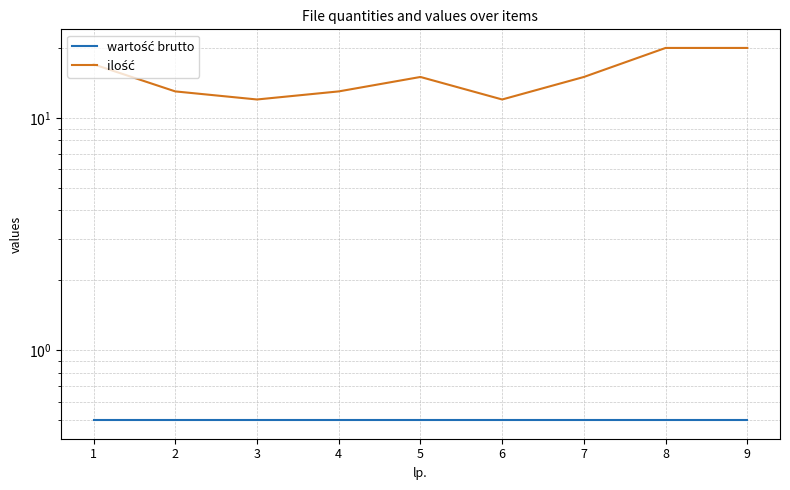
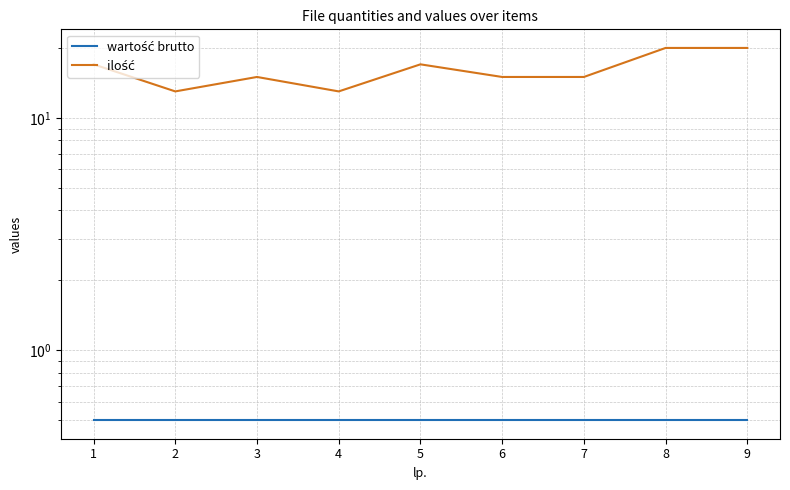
  {
    "wartość brutto": {
      "1": 0.50,
      "2": 0.50,
      "3": 0.50,
      "4": 0.50,
      "5": 0.50,
      "6": 0.50,
      "7": 0.50,
      "8": 0.50,
      "9": 0.50
    },
    "ilość": {
      "2": 13,
-     "3": 12,
+     "3": 15,
      "4": 13,
-     "5": 15,
-     "6": 12,
+     "5": 17,
+     "6": 15,
      "7": 15,
      "8": 20,
      "9": 20
    }
  }
